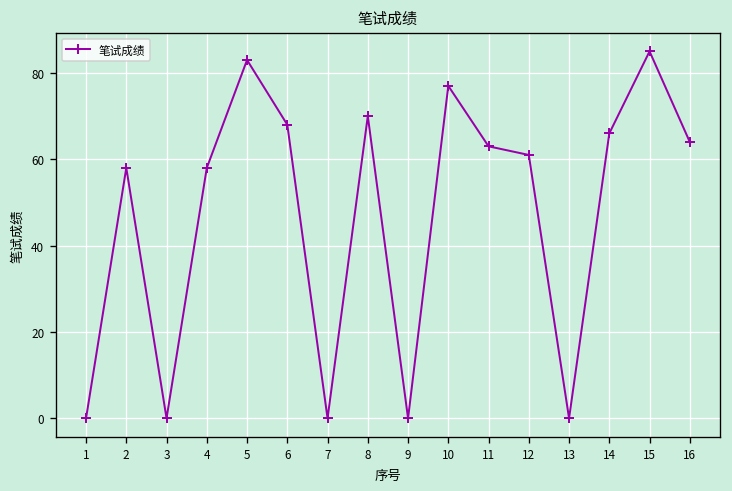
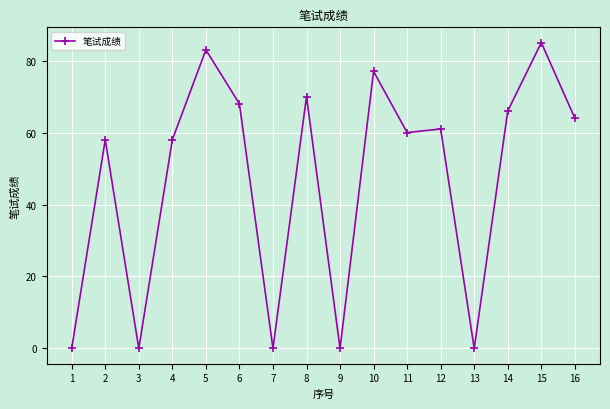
  {
    "1": 0,
    "2": 58,
    "3": 0,
    "4": 58,
    "5": 83,
    "6": 68,
    "7": 0,
    "8": 70,
    "9": 0,
    "10": 77,
-   "11": 63,
+   "11": 60,
    "12": 61,
    "13": 0,
    "14": 66,
    "15": 85,
    "16": 64
  }
